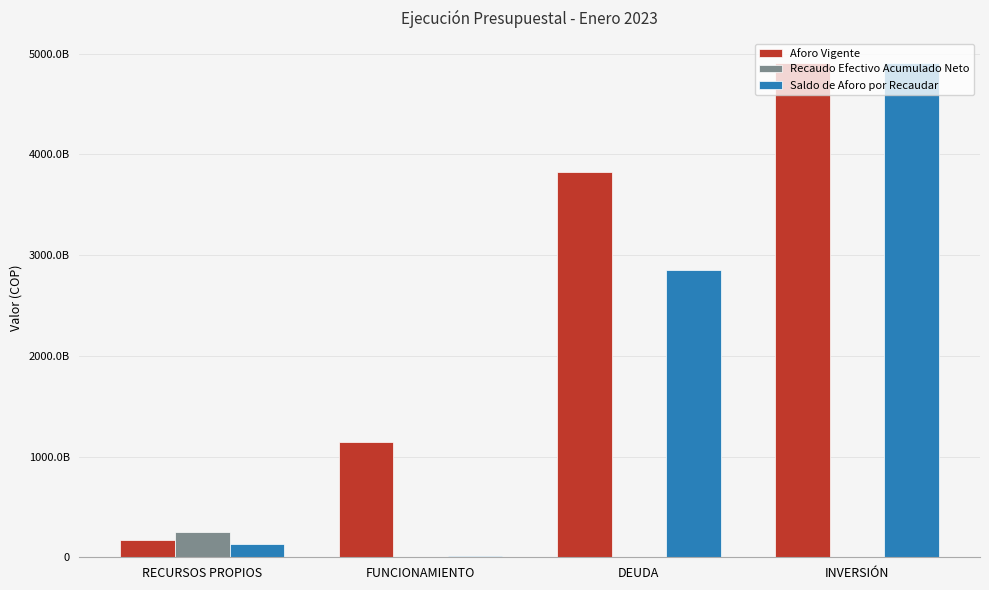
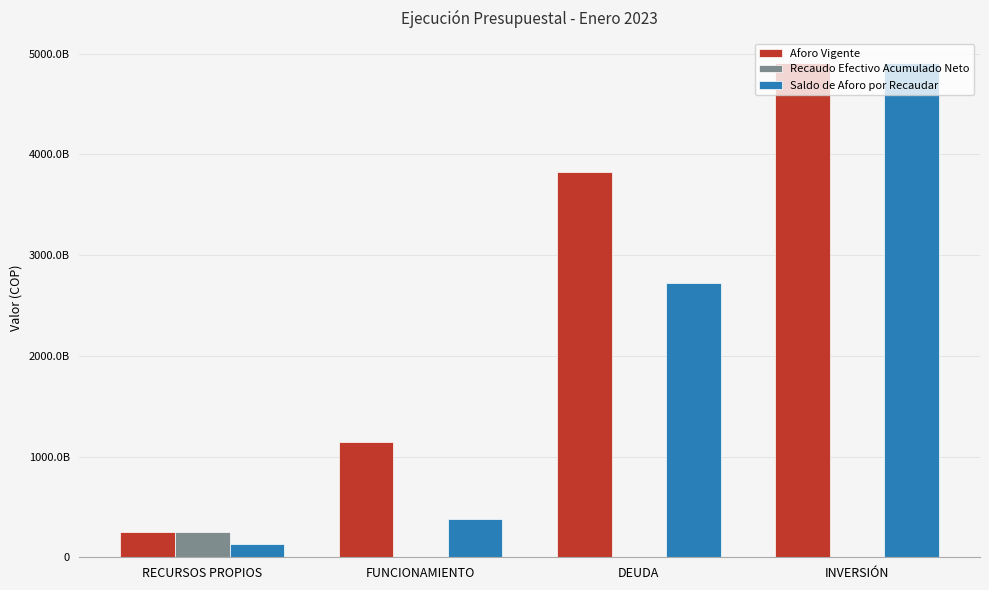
  {
    "Aforo Vigente": {
-     "RECURSOS PROPIOS": 170000000000,
+     "RECURSOS PROPIOS": 250000000000,
      "FUNCIONAMIENTO": 1140000000000,
      "DEUDA": 3820000000000
    },
    "Recaudo Efectivo Acumulado Neto": {
      "RECURSOS PROPIOS": 250000000000,
      "FUNCIONAMIENTO": 0,
      "DEUDA": 0,
      "INVERSIÓN": 0
    },
    "Saldo de Aforo por Recaudar": {
      "RECURSOS PROPIOS": 130000000000,
-     "FUNCIONAMIENTO": 10000000000,
-     "DEUDA": 2850000000000
+     "FUNCIONAMIENTO": 380000000000,
+     "DEUDA": 2720000000000
    }
  }
